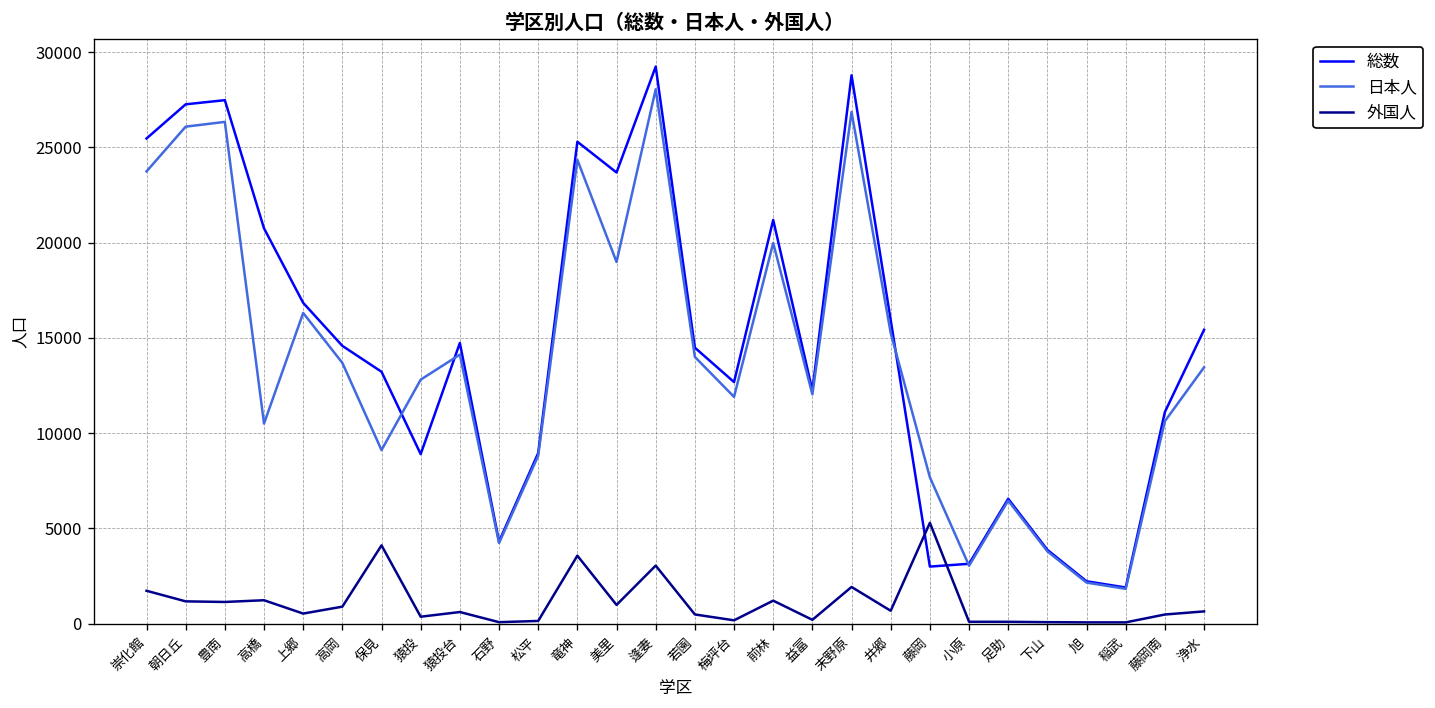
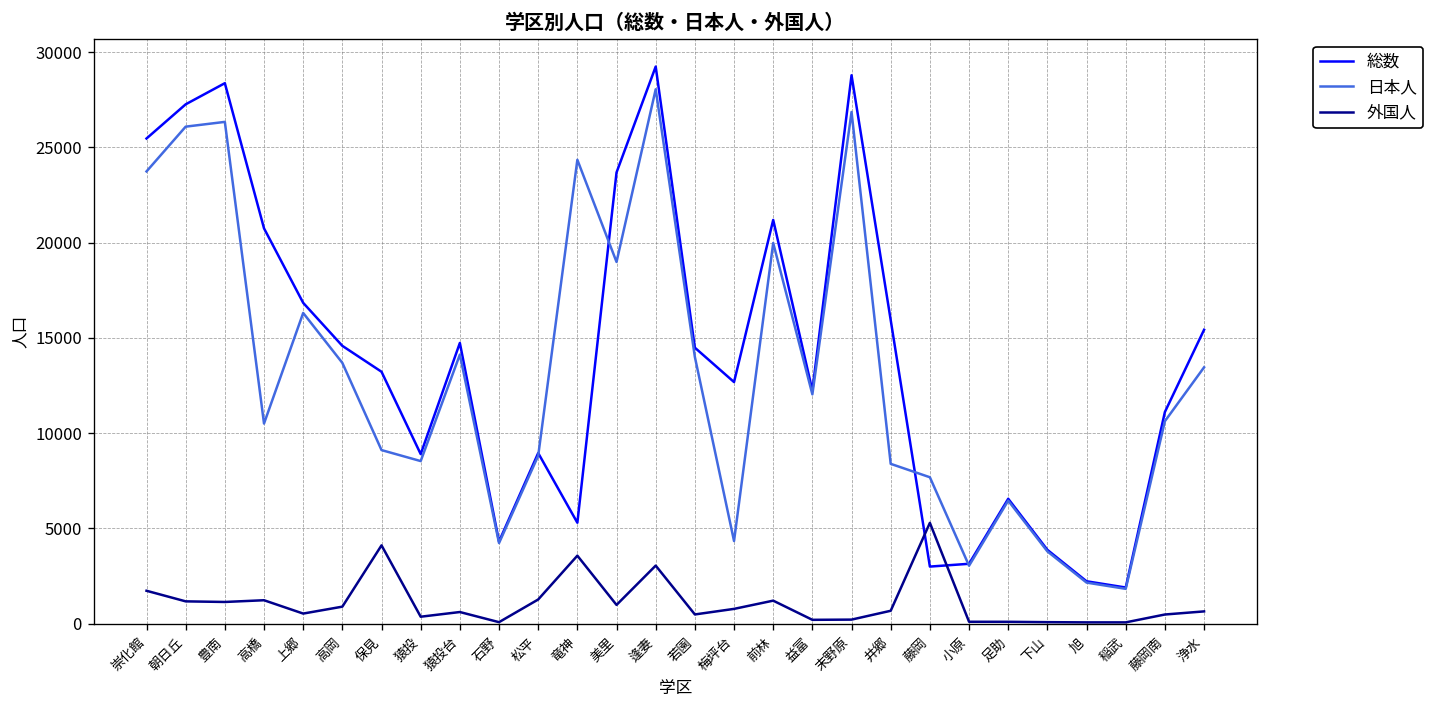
  {
    "総数": {
      "崇化館": 25500,
      "朝日丘": 27300,
-     "豊南": 27500,
+     "豊南": 28400,
      "高橋": 20700,
      "上郷": 16800,
      "高岡": 14600,
      "保見": 13200,
      "猿投": 8900,
      "猿投台": 14700,
-     "竜神": 25300,
+     "竜神": 5300,
      "美里": 23700,
      "逢妻": 29200,
      "若園": 14500,
      "梅坪台": 12700,
      "前林": 21200,
      "益富": 12200,
      "末野原": 28800,
      "井郷": 15900,
      "藤岡": 3000,
      "藤岡南": 11100,
      "浄水": 15400
    },
    "日本人": {
      "崇化館": 23700,
      "朝日丘": 26100,
      "豊南": 26300,
      "高橋": 10500,
      "上郷": 16300,
      "高岡": 13700,
      "保見": 9100,
-     "猿投": 12800,
+     "猿投": 8500,
      "猿投台": 14100,
      "竜神": 24300,
      "美里": 19000,
      "逢妻": 28000,
      "若園": 14000,
-     "梅坪台": 11900,
+     "梅坪台": 4300,
      "前林": 20000,
      "益富": 12000,
      "末野原": 26900,
-     "井郷": 15300,
+     "井郷": 8400,
      "藤岡": 7700,
      "藤岡南": 10600,
      "浄水": 13500
    },
    "外国人": {
      "崇化館": 1700,
      "朝日丘": 1200,
      "豊南": 1100,
      "高橋": 1200,
      "上郷": 500,
      "高岡": 900,
      "保見": 4100,
      "猿投": 400,
      "猿投台": 600,
      "石野": 100,
-     "松平": 100,
+     "松平": 1300,
      "竜神": 3600,
      "美里": 1000,
      "逢妻": 3000,
      "若園": 500,
-     "梅坪台": 200,
+     "梅坪台": 800,
      "前林": 1200,
      "益富": 200,
-     "末野原": 1900,
+     "末野原": 200,
      "井郷": 700,
      "藤岡": 5300,
      "小原": 100,
      "足助": 100,
      "下山": 100,
      "旭": 100,
      "稲武": 100,
      "藤岡南": 500,
      "浄水": 600
    }
  }
